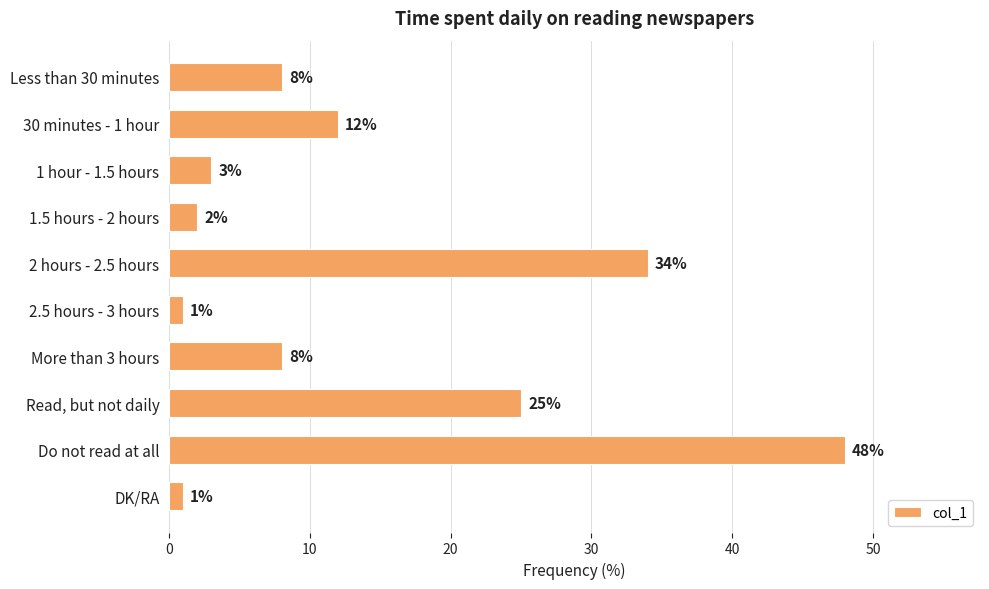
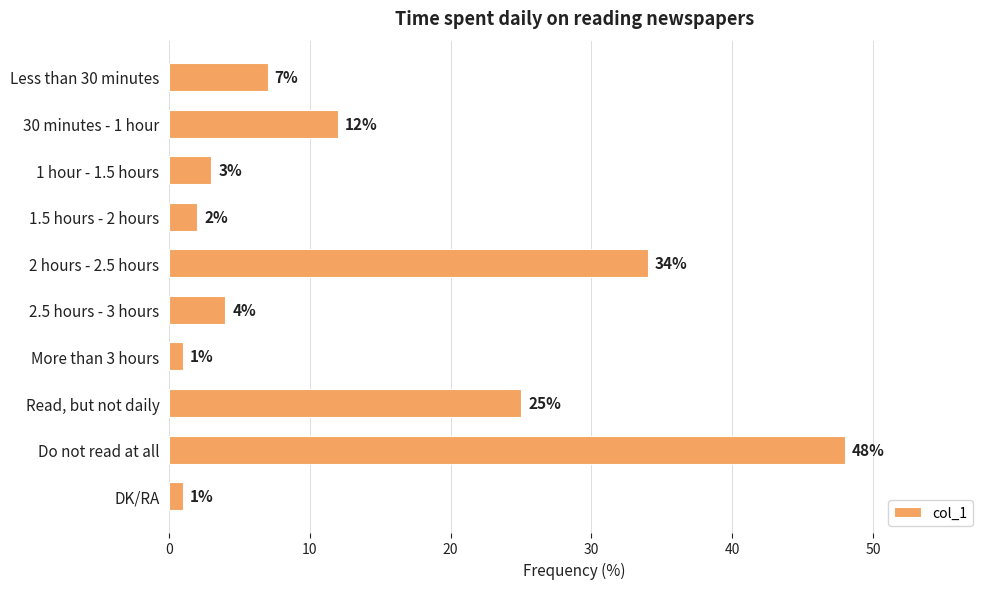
  {
-   "Less than 30 minutes": "8%",
+   "Less than 30 minutes": "7%",
    "30 minutes - 1 hour": "12%",
    "1 hour - 1.5 hours": "3%",
    "1.5 hours - 2 hours": "2%",
    "2 hours - 2.5 hours": "34%",
-   "2.5 hours - 3 hours": "1%",
-   "More than 3 hours": "8%",
+   "2.5 hours - 3 hours": "4%",
+   "More than 3 hours": "1%",
    "Read, but not daily": "25%",
    "Do not read at all": "48%",
    "DK/RA": "1%"
  }
